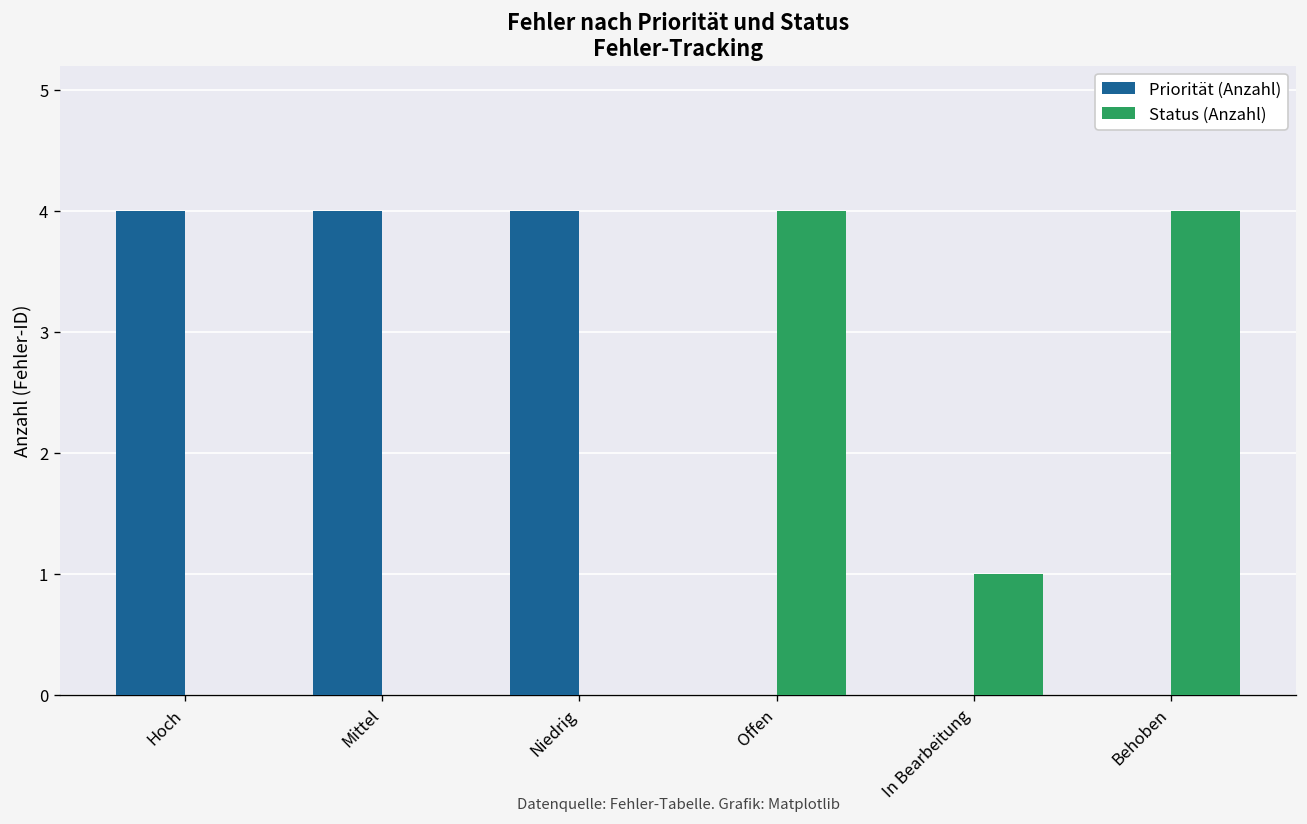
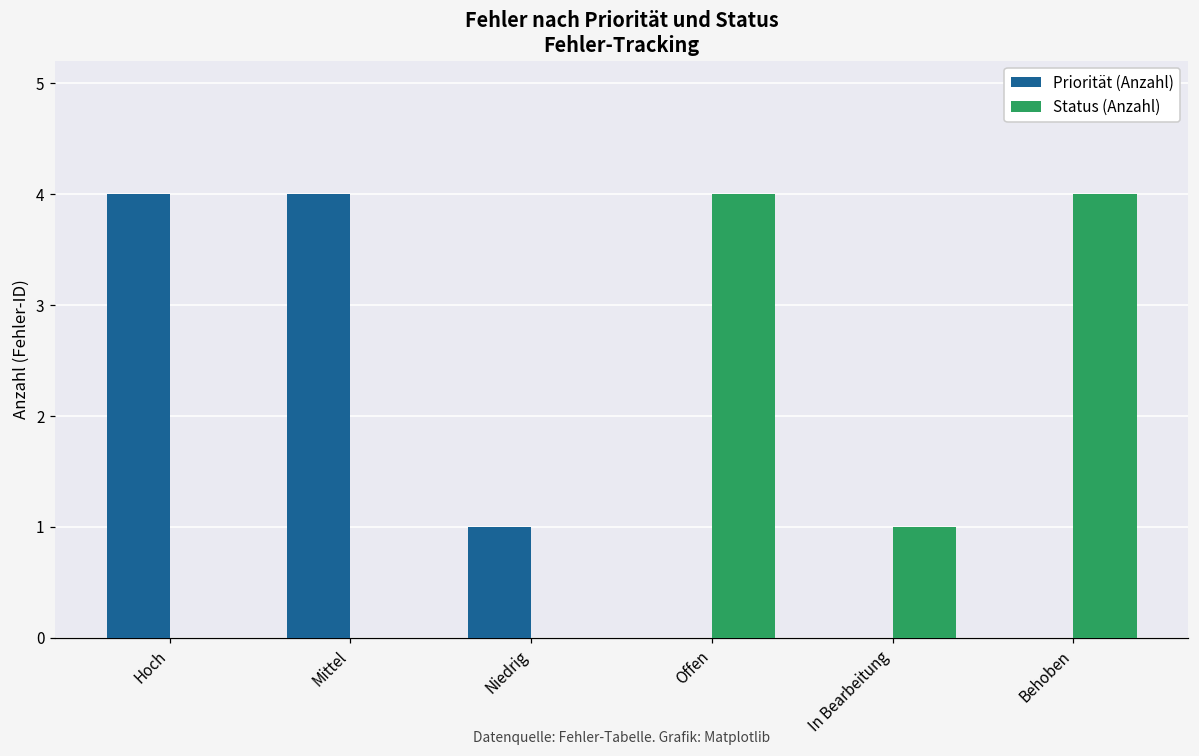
  {
    "Priorität (Anzahl)": {
      "Hoch": 4,
      "Mittel": 4,
-     "Niedrig": 4,
+     "Niedrig": 1,
      "Offen": 0,
      "In Bearbeitung": 0,
      "Behoben": 0
    },
    "Status (Anzahl)": {
      "Hoch": 0,
      "Mittel": 0,
      "Niedrig": 0,
      "Offen": 4,
      "In Bearbeitung": 1,
      "Behoben": 4
    }
  }
